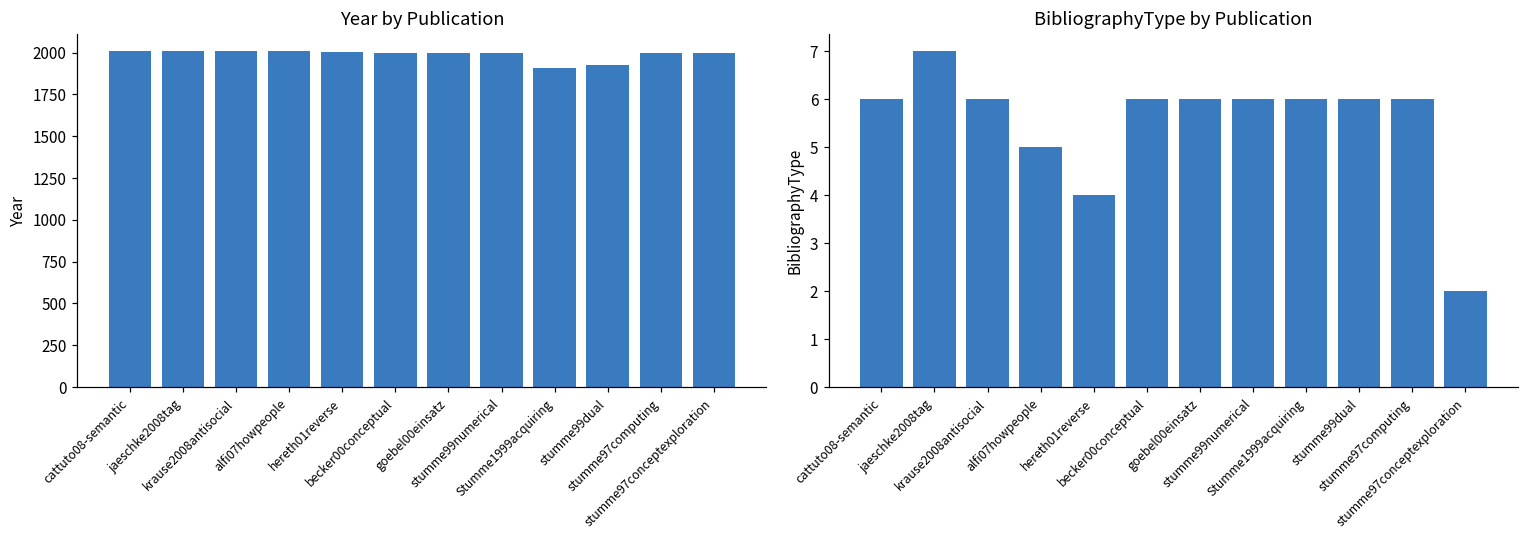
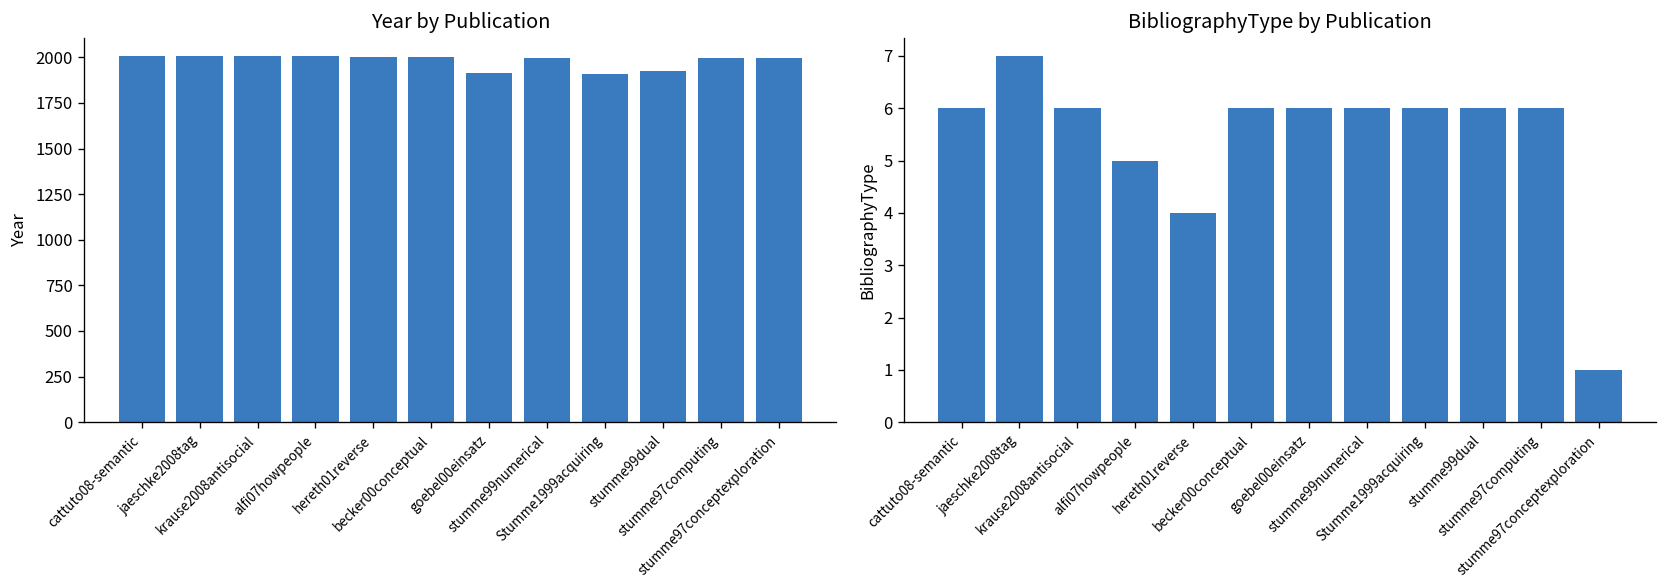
  {
    "Year by Publication": {
      "cattuto08-semantic": 2010,
      "jaeschke2008tag": 2010,
      "krause2008antisocial": 2010,
      "alfi07howpeople": 2010,
      "hereth01reverse": 2000,
      "becker00conceptual": 2000,
-     "goebel00einsatz": 2000,
+     "goebel00einsatz": 1920,
      "stumme99numerical": 2000,
      "Stumme1999acquiring": 1910,
      "stumme99dual": 1920,
      "stumme97computing": 2000,
      "stumme97conceptexploration": 2000
    },
    "BibliographyType by Publication": {
      "cattuto08-semantic": 6,
      "jaeschke2008tag": 7,
      "krause2008antisocial": 6,
      "alfi07howpeople": 5,
      "hereth01reverse": 4,
      "becker00conceptual": 6,
      "goebel00einsatz": 6,
      "stumme99numerical": 6,
      "Stumme1999acquiring": 6,
      "stumme99dual": 6,
      "stumme97computing": 6,
-     "stumme97conceptexploration": 2
+     "stumme97conceptexploration": 1
    }
  }
